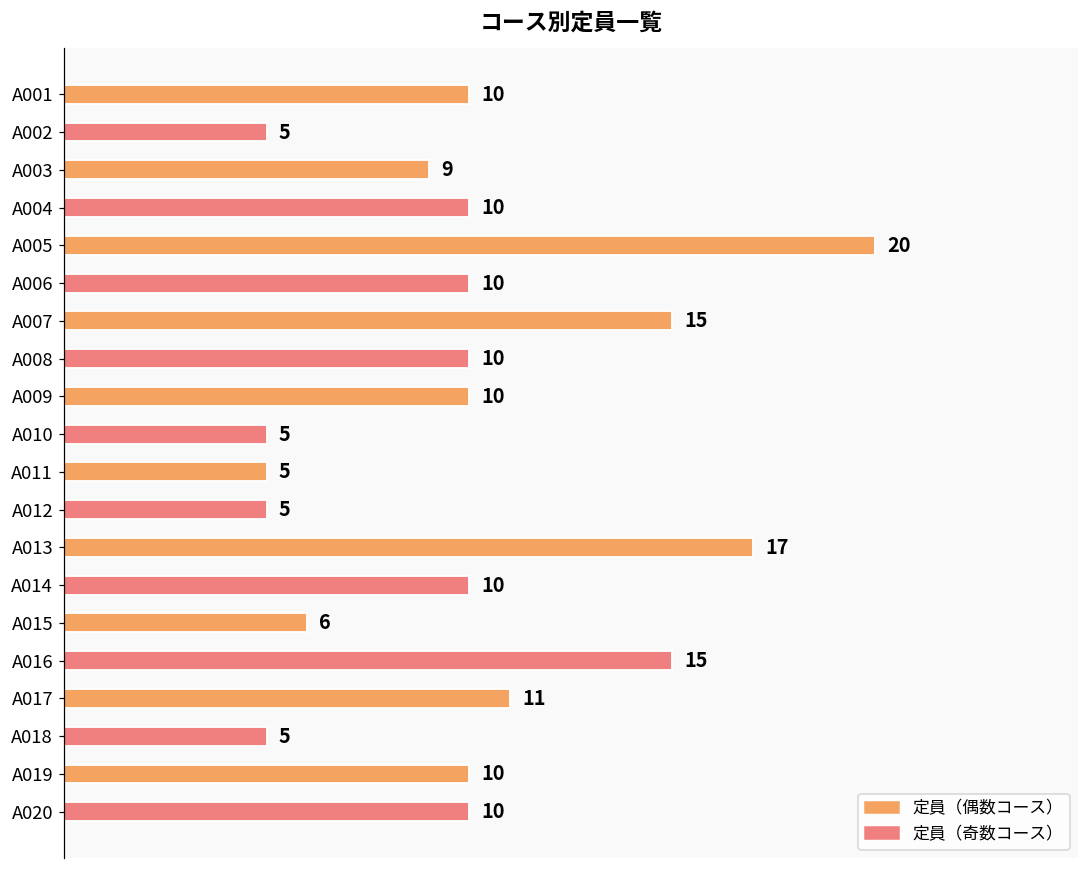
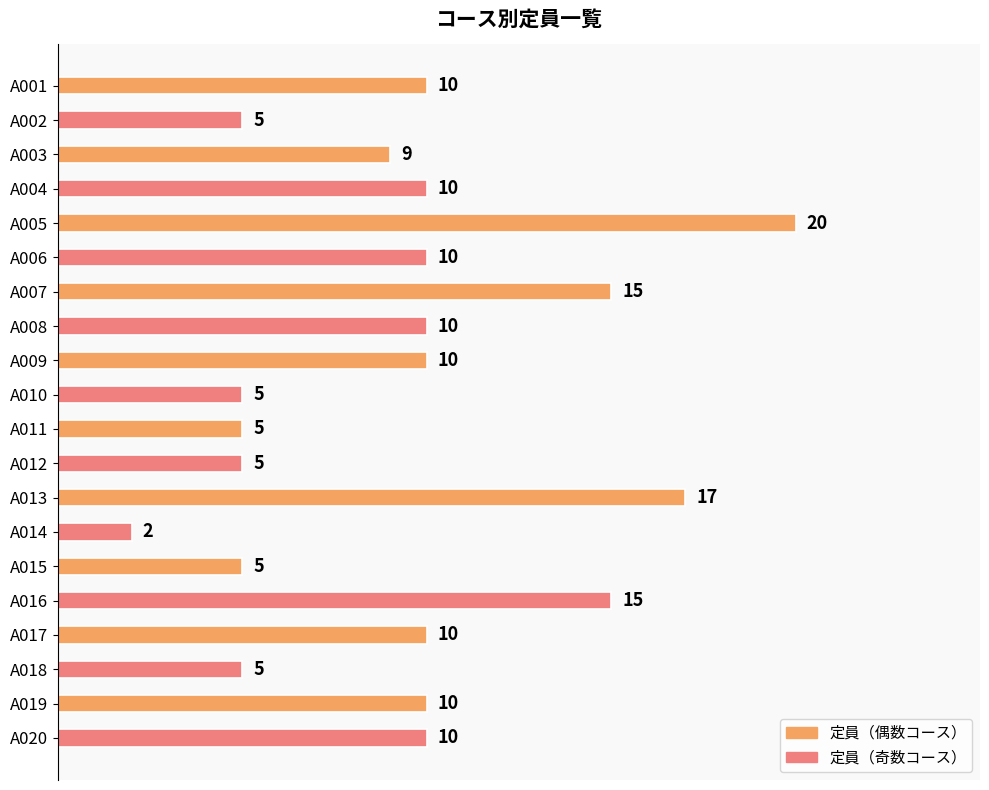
  {
    "A001": 10,
    "A002": 5,
    "A003": 9,
    "A004": 10,
    "A005": 20,
    "A006": 10,
    "A007": 15,
    "A008": 10,
    "A009": 10,
    "A010": 5,
    "A011": 5,
    "A012": 5,
    "A013": 17,
-   "A014": 10,
-   "A015": 6,
+   "A014": 2,
+   "A015": 5,
    "A016": 15,
-   "A017": 11,
+   "A017": 10,
    "A018": 5,
    "A019": 10,
    "A020": 10
  }
